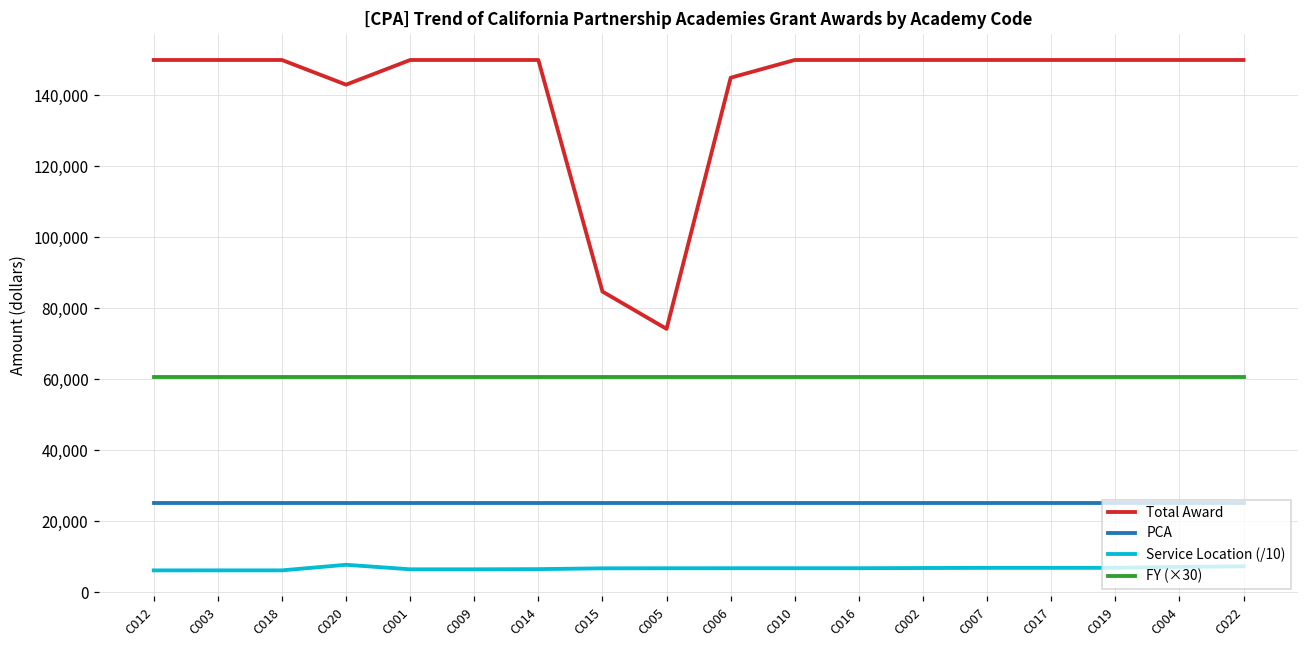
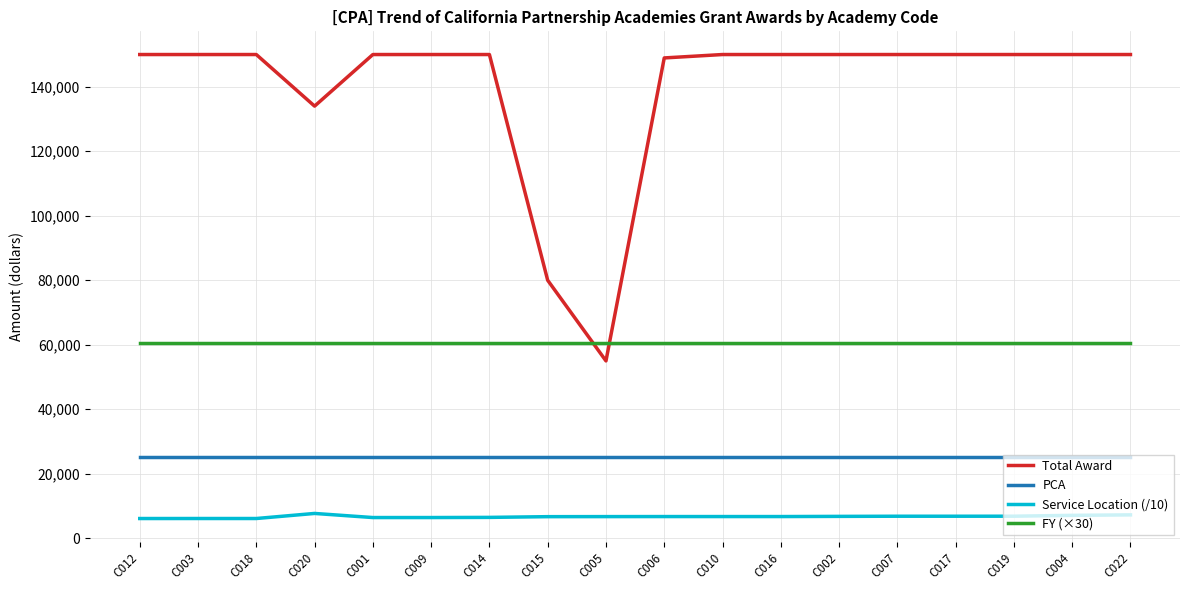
  {
    "Total Award": {
      "C012": "150,000",
      "C003": "150,000",
      "C018": "150,000",
-     "C020": "143,000",
+     "C020": "134,000",
      "C001": "150,000",
      "C009": "150,000",
      "C014": "150,000",
-     "C015": "85,000",
-     "C005": "74,000",
-     "C006": "145,000",
+     "C015": "80,000",
+     "C005": "55,000",
+     "C006": "149,000",
      "C010": "150,000",
      "C016": "150,000",
      "C002": "150,000",
      "C007": "150,000",
      "C017": "150,000",
      "C019": "150,000",
      "C004": "150,000",
      "C022": "150,000"
    },
    "PCA": {
      "C012": "25,000",
      "C003": "25,000",
      "C018": "25,000",
      "C020": "25,000",
      "C001": "25,000",
      "C009": "25,000",
      "C014": "25,000",
      "C015": "25,000",
      "C005": "25,000",
      "C006": "25,000",
      "C010": "25,000",
      "C016": "25,000",
      "C002": "25,000",
      "C007": "25,000",
      "C017": "25,000"
    },
    "Service Location (/10)": {
      "C012": "6,000",
      "C003": "6,000",
      "C018": "6,000",
      "C020": "8,000",
      "C001": "6,000",
      "C009": "6,000",
      "C014": "6,000",
      "C015": "7,000",
      "C005": "7,000",
      "C006": "7,000",
      "C010": "7,000",
      "C016": "7,000",
      "C002": "7,000",
      "C007": "7,000",
      "C017": "7,000"
    },
    "FY (×30)": {
      "C012": "61,000",
      "C003": "61,000",
      "C018": "61,000",
      "C020": "61,000",
      "C001": "61,000",
      "C009": "61,000",
      "C014": "61,000",
      "C015": "61,000",
      "C005": "61,000",
      "C006": "61,000",
      "C010": "61,000",
      "C016": "61,000",
      "C002": "61,000",
      "C007": "61,000",
      "C017": "61,000",
      "C019": "61,000",
      "C004": "61,000",
      "C022": "61,000"
    }
  }
